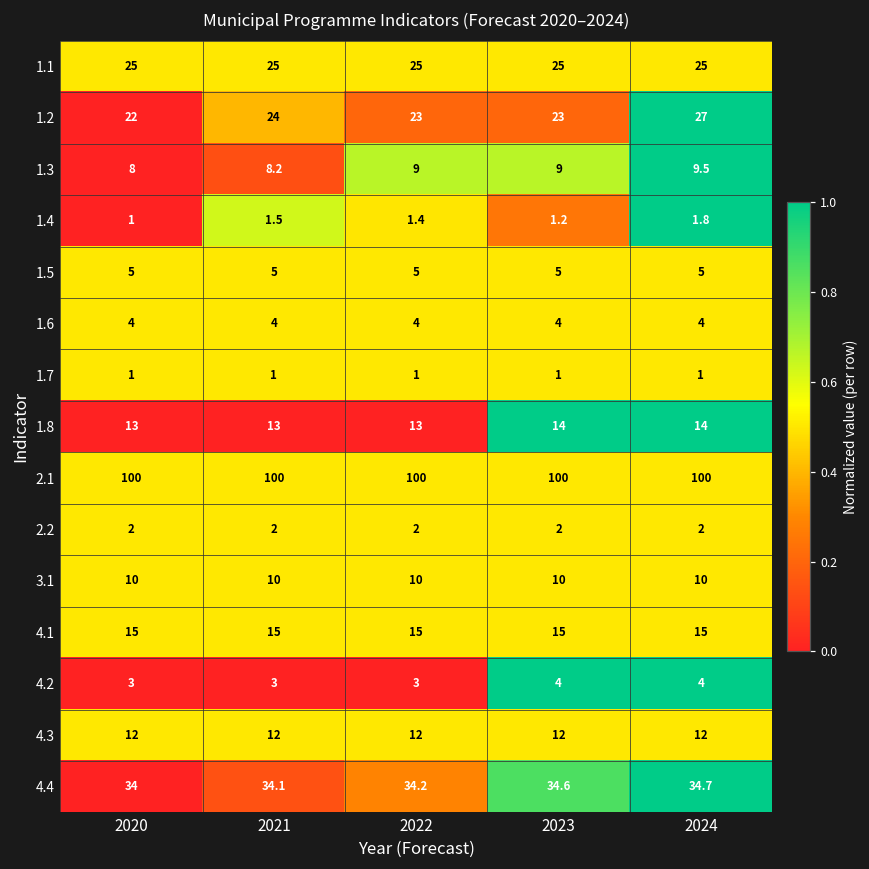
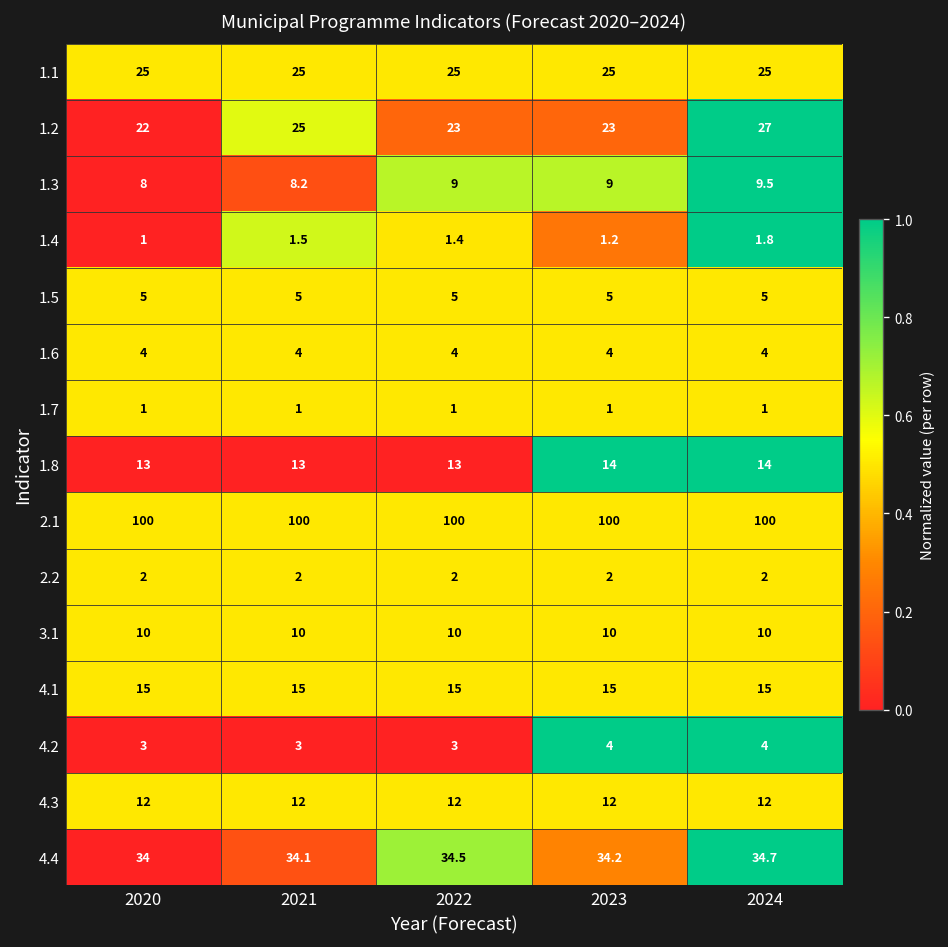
  {
    "1.1": {
      "2020": 25,
      "2021": 25,
      "2022": 25,
      "2023": 25,
      "2024": 25
    },
    "1.2": {
      "2020": 22,
-     "2021": 24,
+     "2021": 25,
      "2022": 23,
      "2023": 23,
      "2024": 27
    },
    "1.3": {
      "2020": 8,
      "2021": 8.2,
      "2022": 9,
      "2023": 9,
      "2024": 9.5
    },
    "1.4": {
      "2020": 1,
      "2021": 1.5,
      "2022": 1.4,
      "2023": 1.2,
      "2024": 1.8
    },
    "1.5": {
      "2020": 5,
      "2021": 5,
      "2022": 5,
      "2023": 5,
      "2024": 5
    },
    "1.6": {
      "2020": 4,
      "2021": 4,
      "2022": 4,
      "2023": 4,
      "2024": 4
    },
    "1.7": {
      "2020": 1,
      "2021": 1,
      "2022": 1,
      "2023": 1,
      "2024": 1
    },
    "1.8": {
      "2020": 13,
      "2021": 13,
      "2022": 13,
      "2023": 14,
      "2024": 14
    },
    "2.1": {
      "2020": 100,
      "2021": 100,
      "2022": 100,
      "2023": 100,
      "2024": 100
    },
    "2.2": {
      "2020": 2,
      "2021": 2,
      "2022": 2,
      "2023": 2,
      "2024": 2
    },
    "3.1": {
      "2020": 10,
      "2021": 10,
      "2022": 10,
      "2023": 10,
      "2024": 10
    },
    "4.1": {
      "2020": 15,
      "2021": 15,
      "2022": 15,
      "2023": 15,
      "2024": 15
    },
    "4.2": {
      "2020": 3,
      "2021": 3,
      "2022": 3,
      "2023": 4,
      "2024": 4
    },
    "4.3": {
      "2020": 12,
      "2021": 12,
      "2022": 12,
      "2023": 12,
      "2024": 12
    },
    "4.4": {
      "2020": 34,
      "2021": 34.1,
-     "2022": 34.2,
-     "2023": 34.6,
+     "2022": 34.5,
+     "2023": 34.2,
      "2024": 34.7
    }
  }
